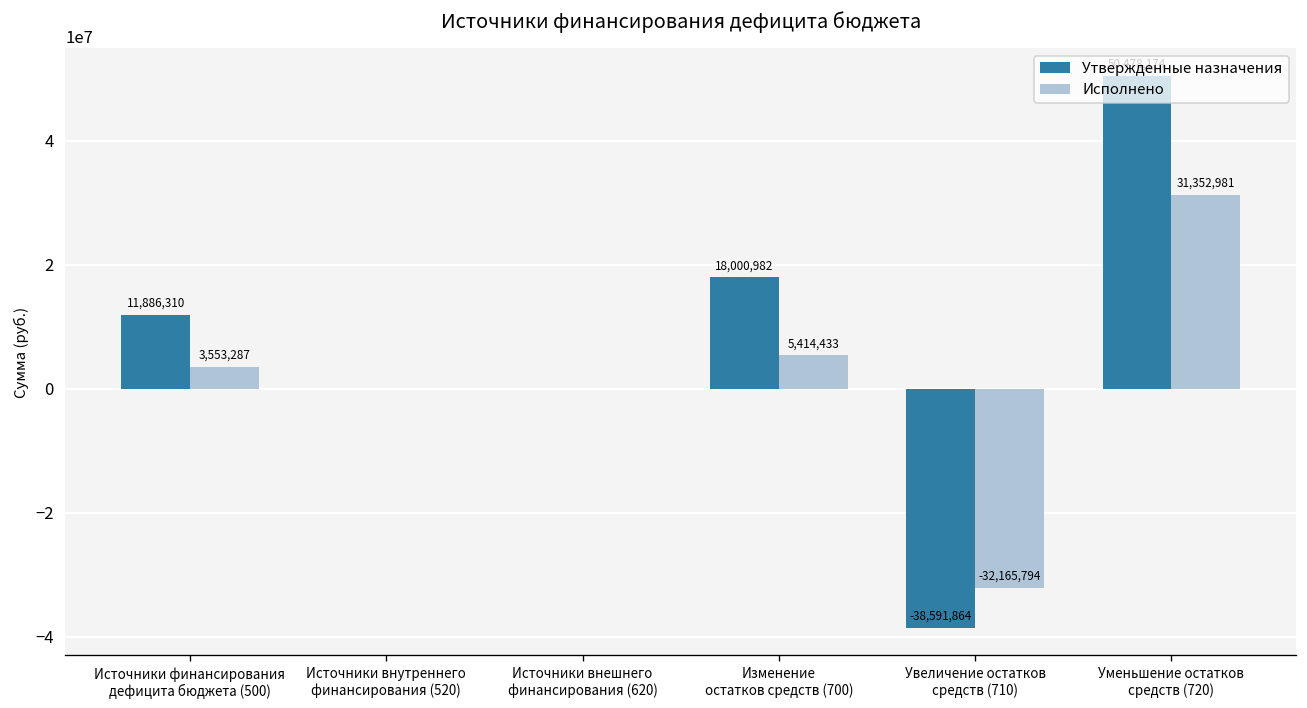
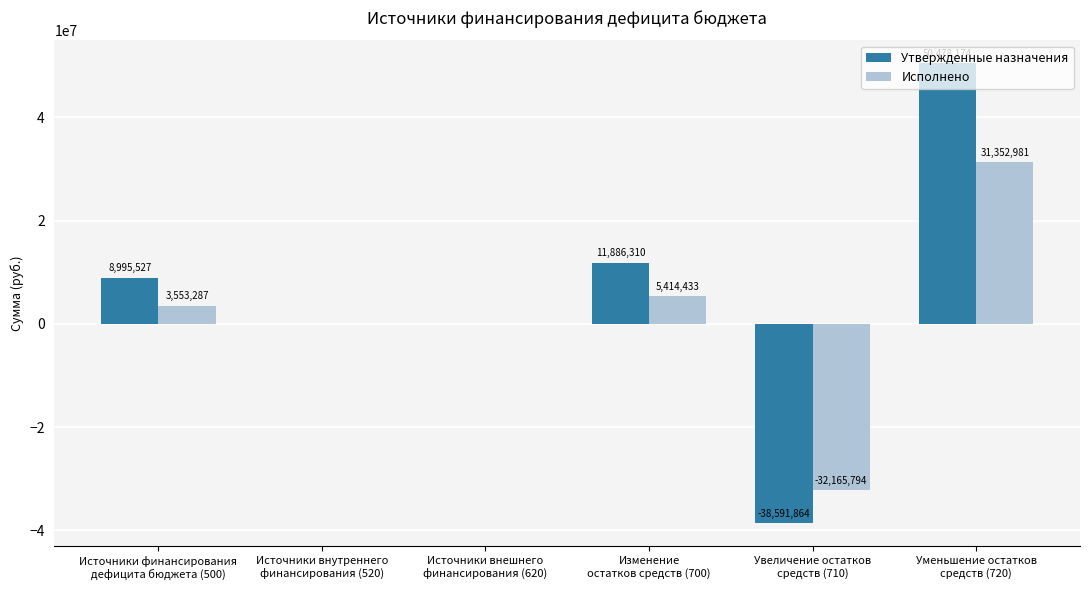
  {
    "Утвержденные назначения": {
-     "Источники финансирования дефицита бюджета (500)": "11,886,310",
-     "Изменение остатков средств (700)": "18,000,982",
+     "Источники финансирования дефицита бюджета (500)": "8,995,527",
+     "Изменение остатков средств (700)": "11,886,310",
      "Увеличение остатков средств (710)": "-38,591,864"
    },
    "Исполнено": {
      "Источники финансирования дефицита бюджета (500)": "3,553,287",
      "Изменение остатков средств (700)": "5,414,433",
      "Увеличение остатков средств (710)": "-32,165,794",
      "Уменьшение остатков средств (720)": "31,352,981"
    }
  }
